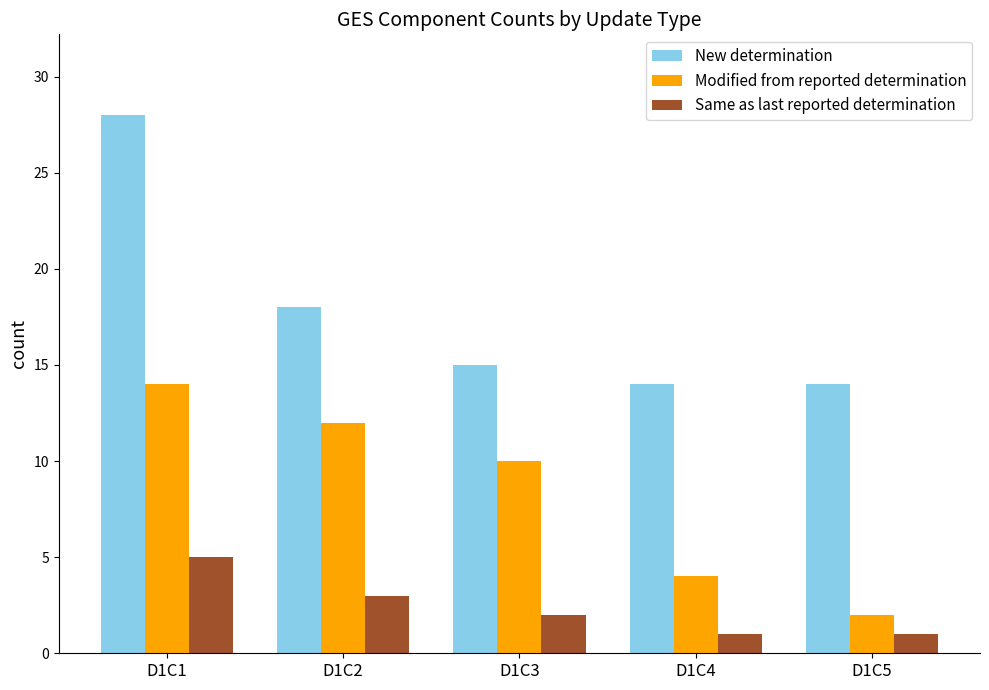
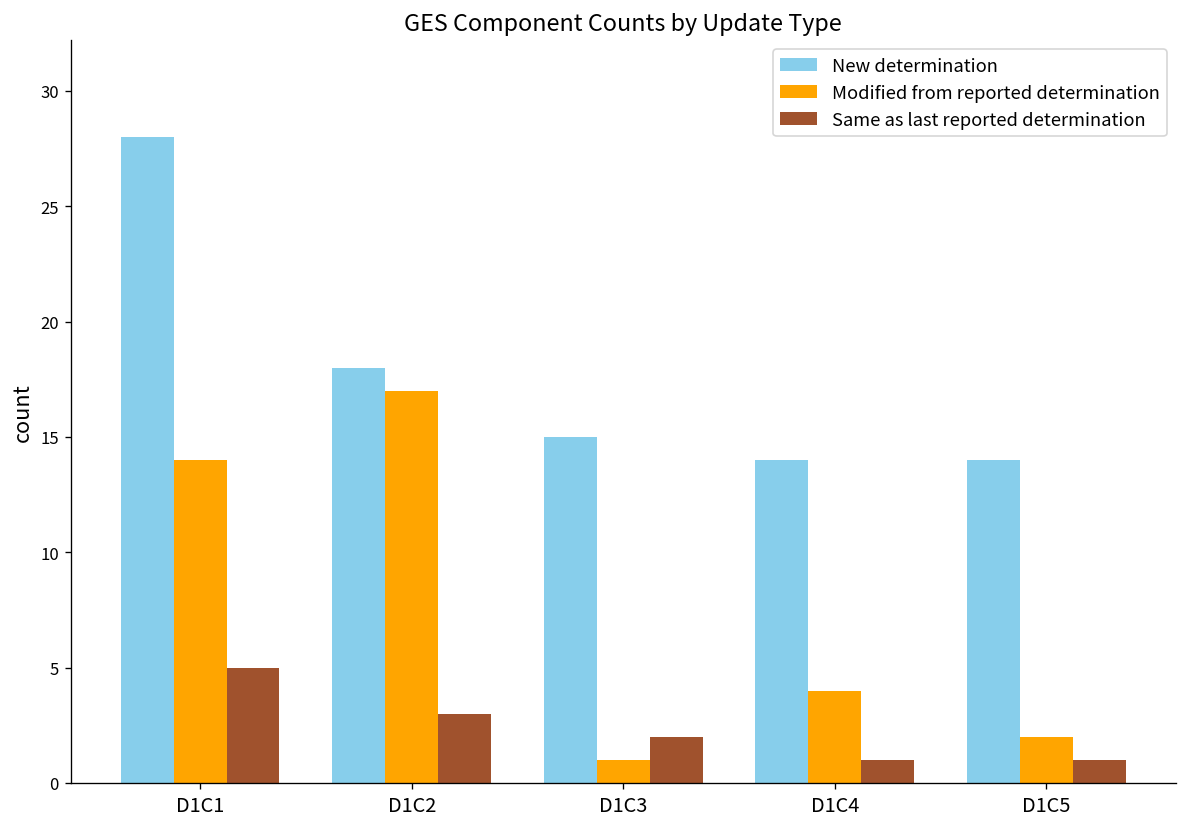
  {
    "New determination": {
      "D1C1": 28,
      "D1C2": 18,
      "D1C3": 15,
      "D1C4": 14,
      "D1C5": 14
    },
    "Modified from reported determination": {
      "D1C1": 14,
-     "D1C2": 12,
-     "D1C3": 10,
+     "D1C2": 17,
+     "D1C3": 1,
      "D1C4": 4,
      "D1C5": 2
    },
    "Same as last reported determination": {
      "D1C1": 5,
      "D1C2": 3,
      "D1C3": 2,
      "D1C4": 1,
      "D1C5": 1
    }
  }
